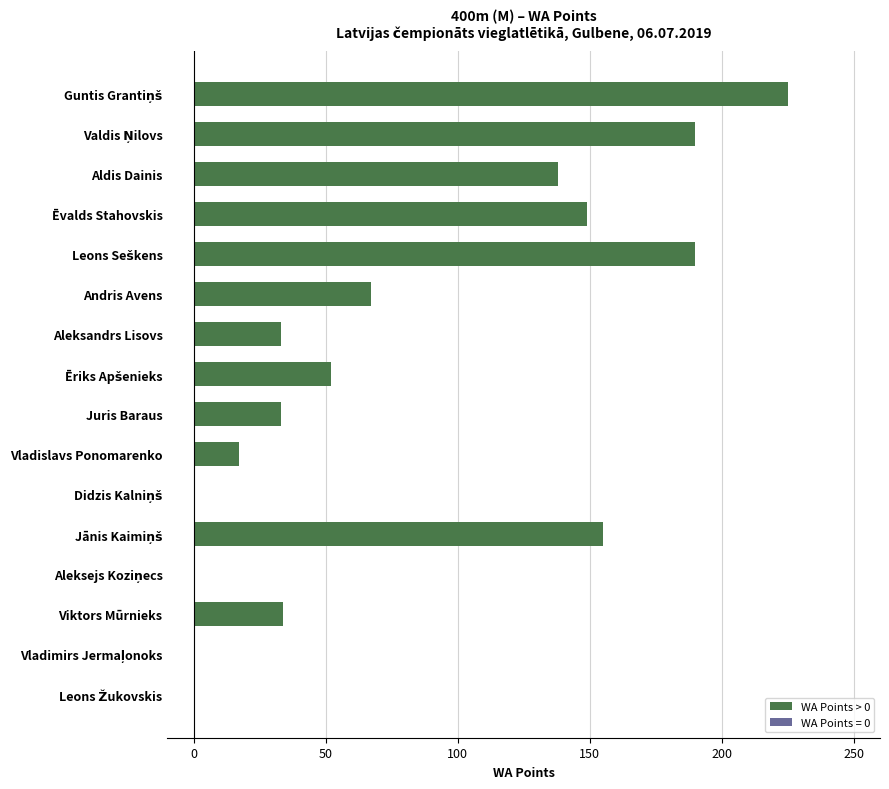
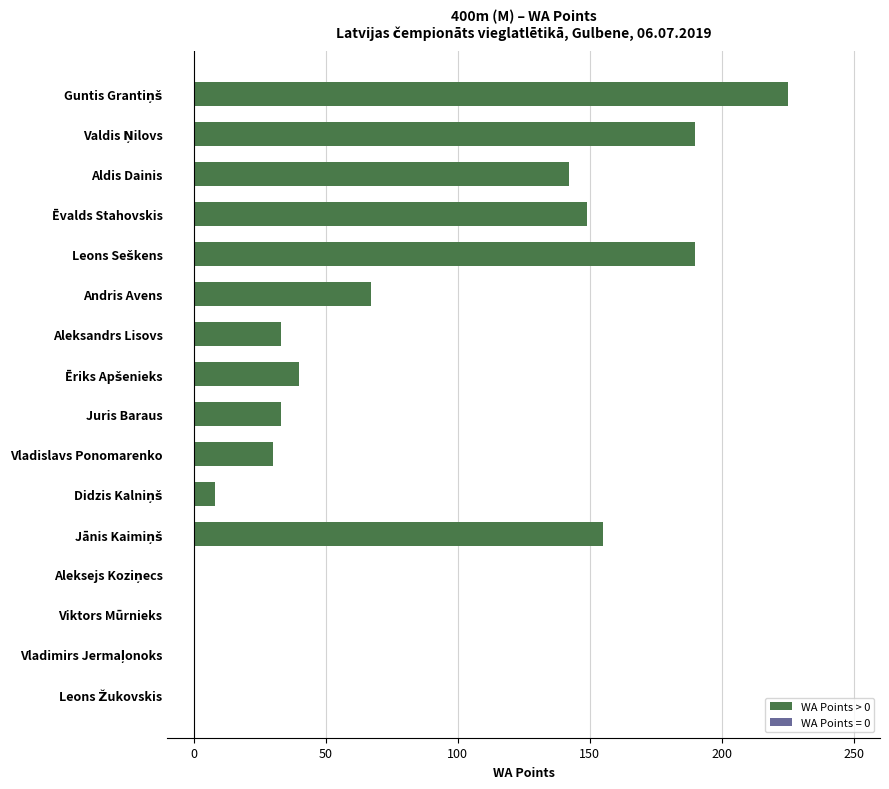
  {
    "Guntis Grantiņš": 225,
    "Valdis Ņilovs": 190,
-   "Aldis Dainis": 138,
+   "Aldis Dainis": 142,
    "Ēvalds Stahovskis": 149,
    "Leons Seškens": 190,
    "Andris Avens": 67,
    "Aleksandrs Lisovs": 33,
-   "Ēriks Apšenieks": 52,
+   "Ēriks Apšenieks": 40,
    "Juris Baraus": 33,
-   "Vladislavs Ponomarenko": 17,
-   "Didzis Kalniņš": 0,
+   "Vladislavs Ponomarenko": 30,
+   "Didzis Kalniņš": 8,
    "Jānis Kaimiņš": 155,
    "Aleksejs Koziņecs": 0,
-   "Viktors Mūrnieks": 34,
+   "Viktors Mūrnieks": 0,
    "Vladimirs Jermaļonoks": 0,
    "Leons Žukovskis": 0
  }
